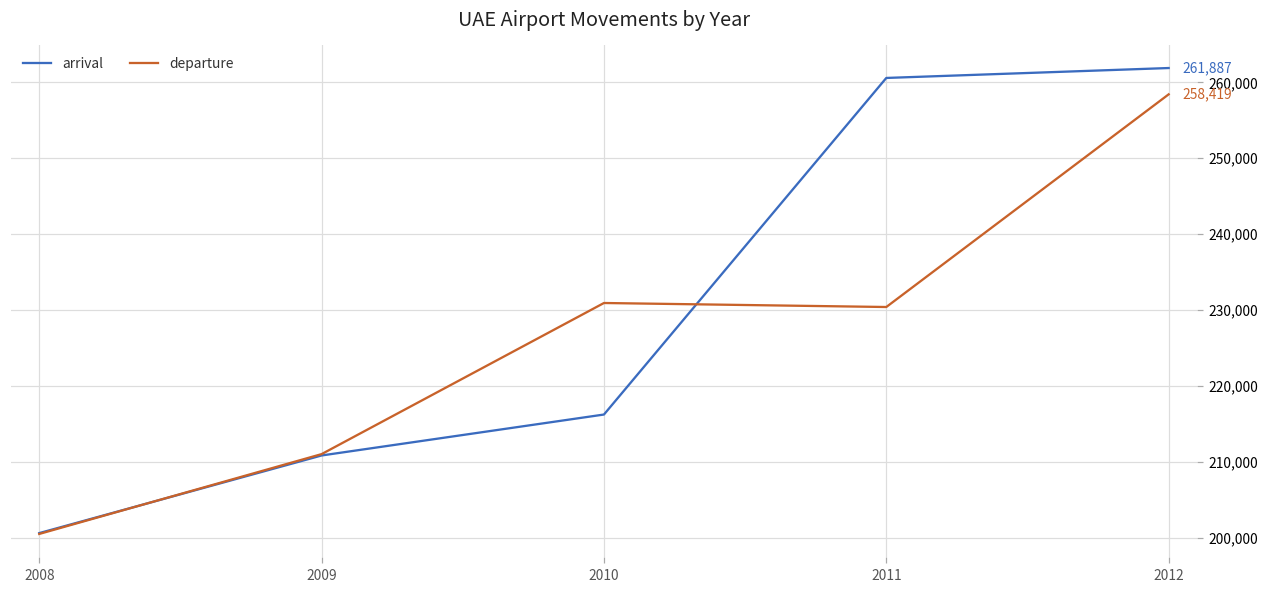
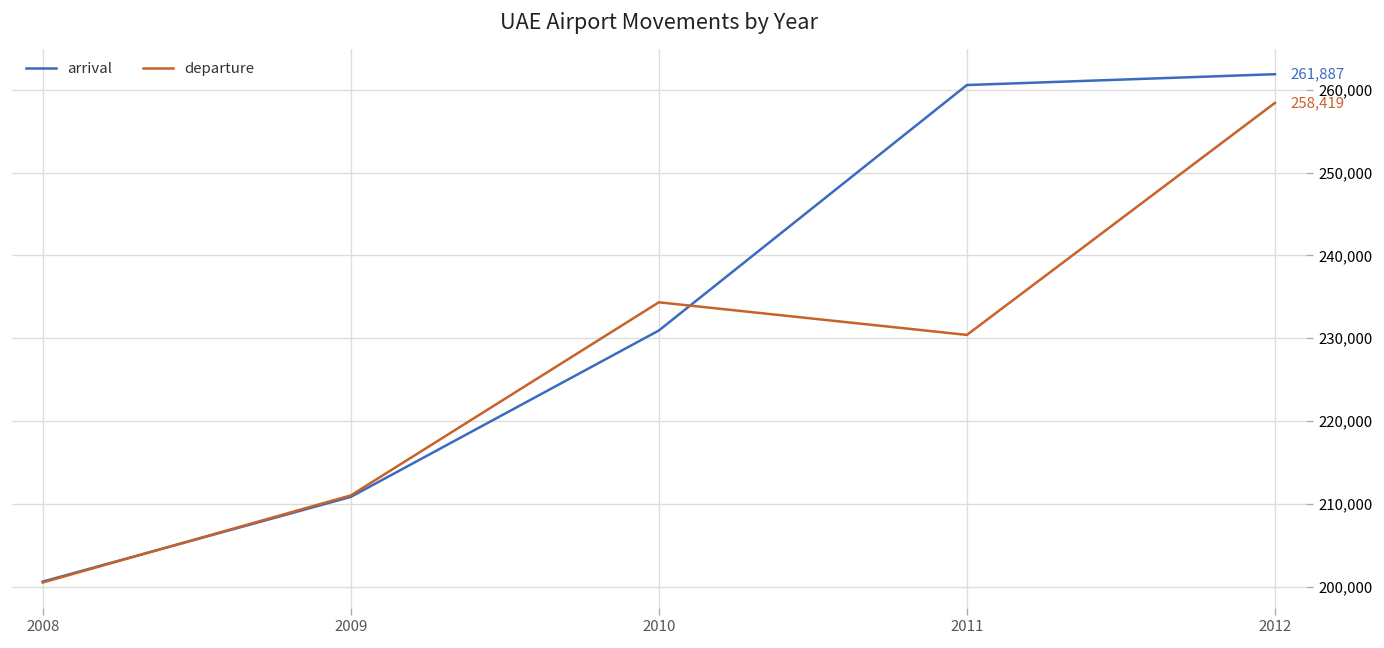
  {
    "arrival": {
-     "2010": "216,000",
+     "2010": "231,000",
      "2011": "261,000"
    },
    "departure": {
-     "2010": "231,000",
+     "2010": "234,000",
      "2011": "230,000"
    }
  }
